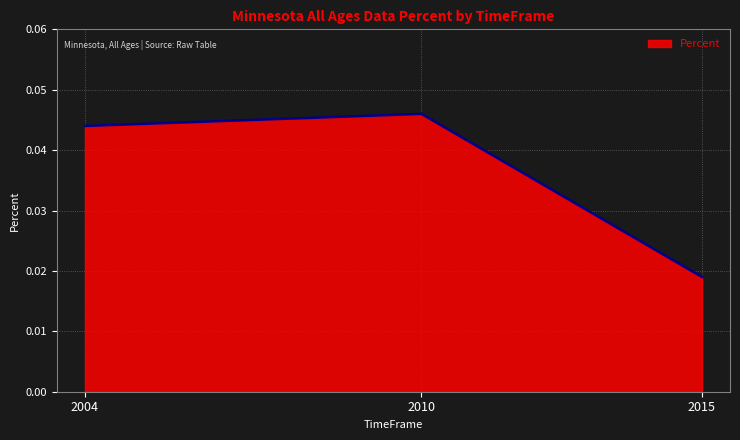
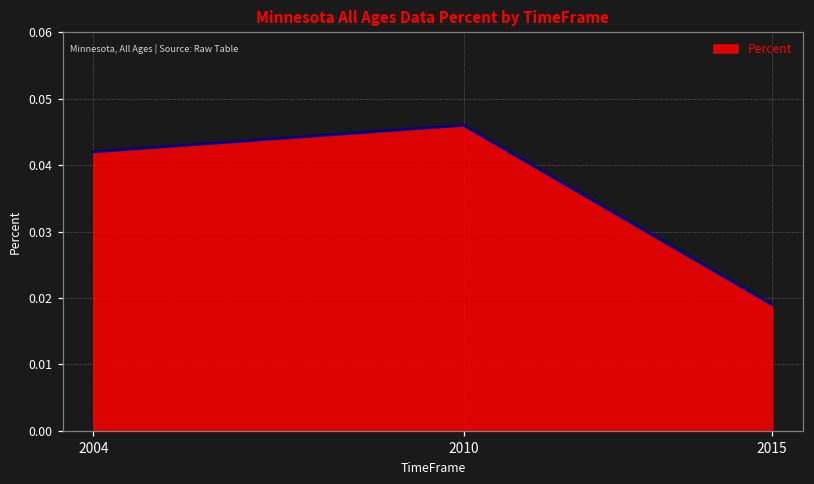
  {
-   "2004": 0.044,
+   "2004": 0.042,
    "2010": 0.046,
    "2015": 0.019
  }
